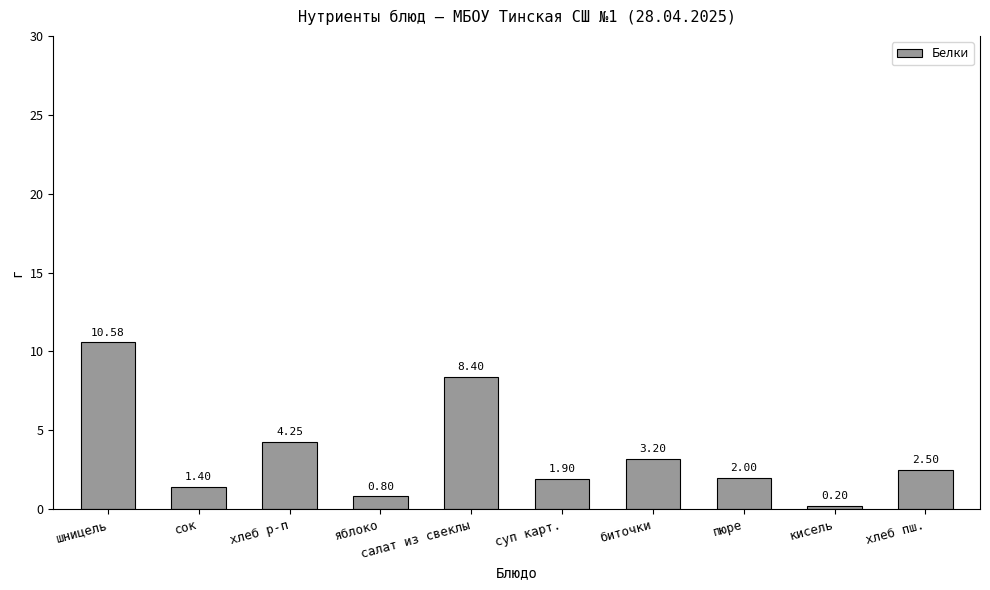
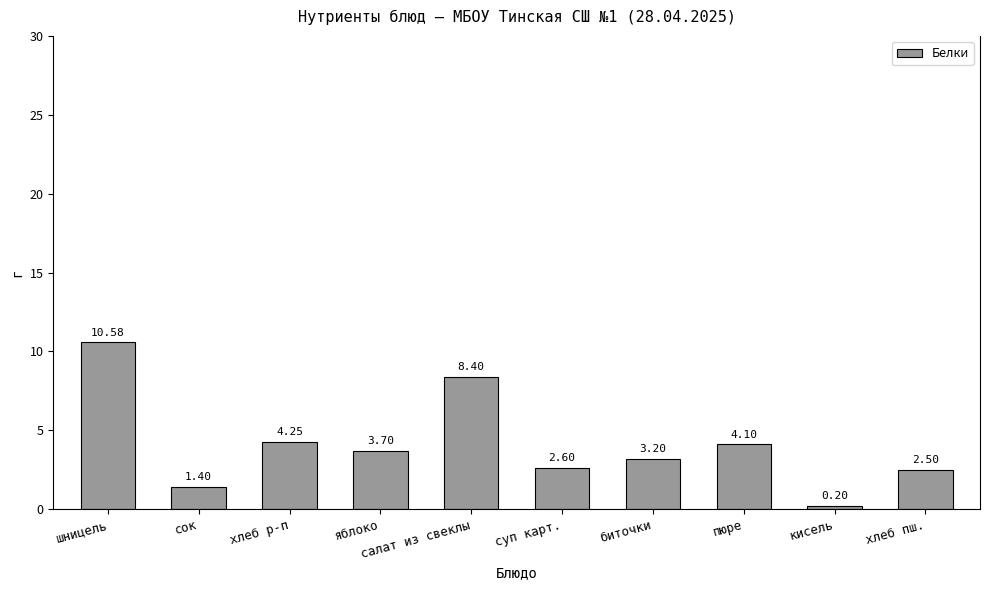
  {
    "шницель": 10.58,
    "сок": 1.40,
    "хлеб р-п": 4.25,
-   "яблоко": 0.80,
+   "яблоко": 3.70,
    "салат из свеклы": 8.40,
-   "суп карт.": 1.90,
+   "суп карт.": 2.60,
    "биточки": 3.20,
-   "пюре": 2.00,
+   "пюре": 4.10,
    "кисель": 0.20,
    "хлеб пш.": 2.50
  }
